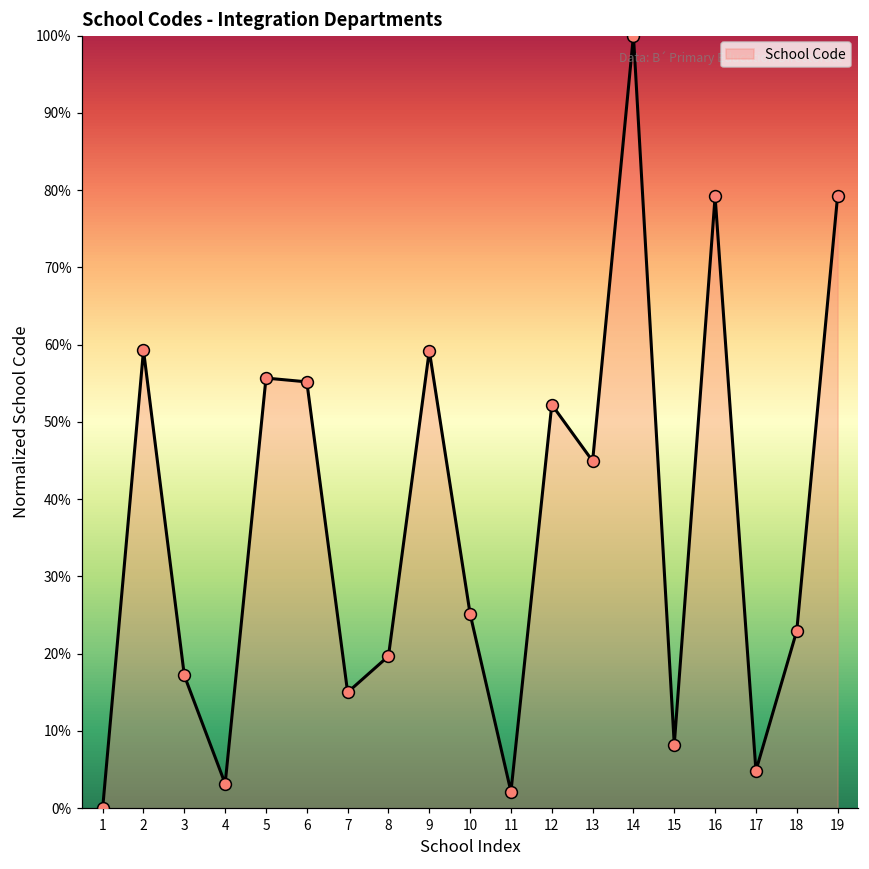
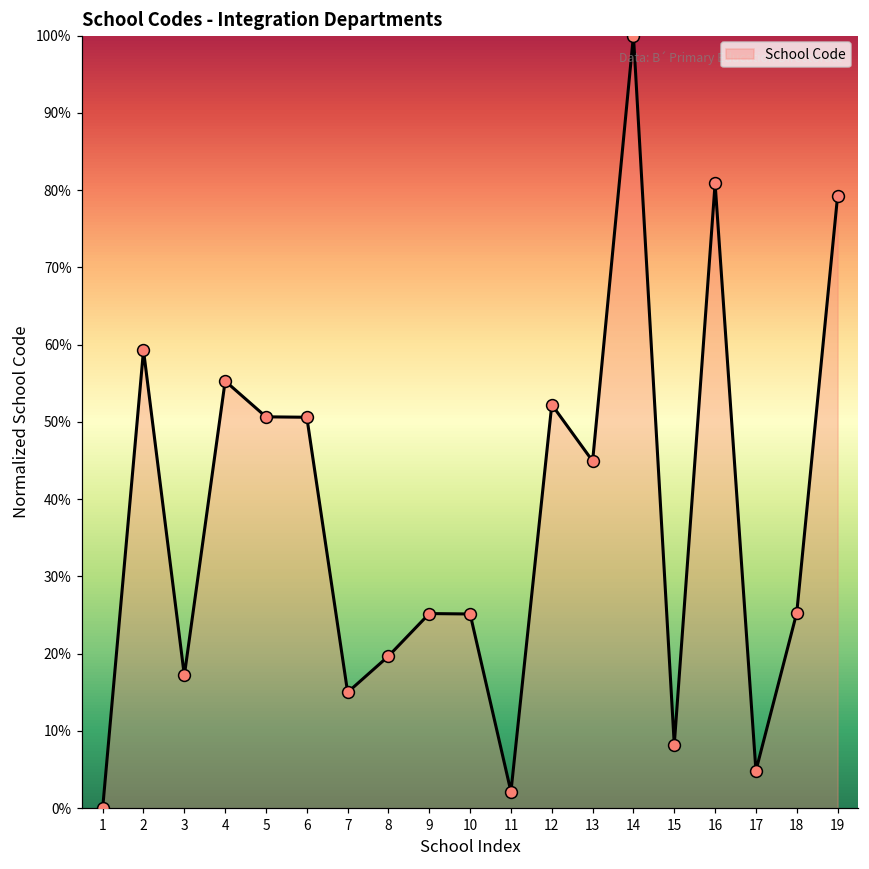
  {
    "1": "0%",
    "2": "59%",
    "3": "17%",
-   "4": "3%",
-   "5": "56%",
-   "6": "55%",
+   "4": "55%",
+   "5": "51%",
+   "6": "51%",
    "7": "15%",
    "8": "20%",
-   "9": "59%",
+   "9": "25%",
    "10": "25%",
    "11": "2%",
    "12": "52%",
    "13": "45%",
    "14": "100%",
    "15": "8%",
-   "16": "79%",
+   "16": "81%",
    "17": "5%",
-   "18": "23%",
+   "18": "25%",
    "19": "79%"
  }
